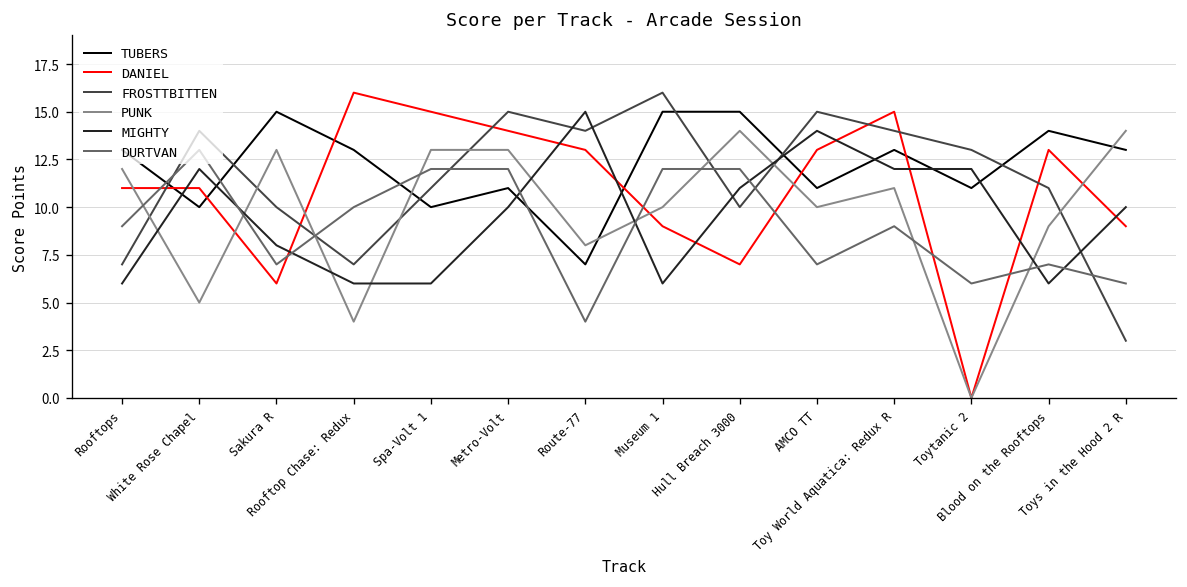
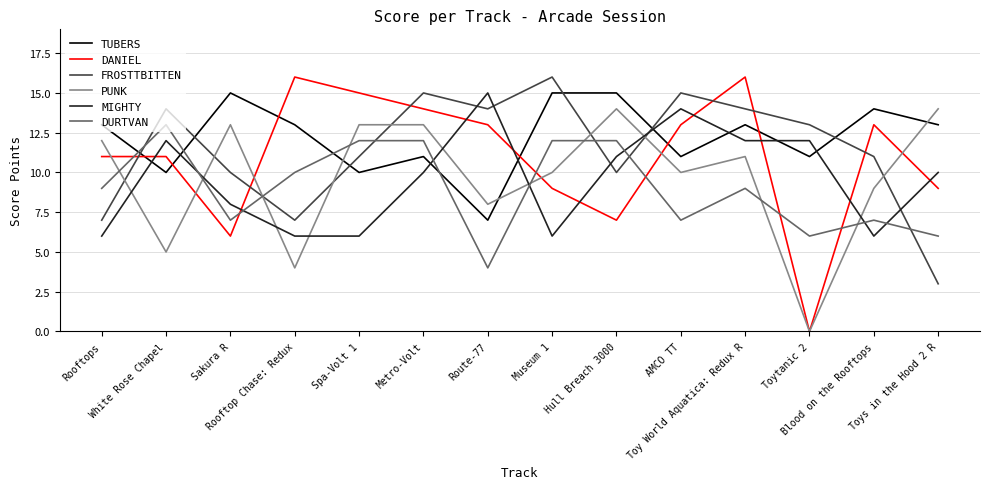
  {
    "DANIEL": {
      "Rooftops": 11,
      "White Rose Chapel": 11,
      "Sakura R": 6,
      "Rooftop Chase: Redux": 16,
      "Spa-Volt 1": 15,
      "Metro-Volt": 14,
      "Route-77": 13,
      "Museum 1": 9,
      "Hull Breach 3000": 7,
      "AMCO TT": 13,
-     "Toy World Aquatica: Redux R": 15,
+     "Toy World Aquatica: Redux R": 16,
      "Blood on the Rooftops": 13,
      "Toys in the Hood 2 R": 9
    }
  }
